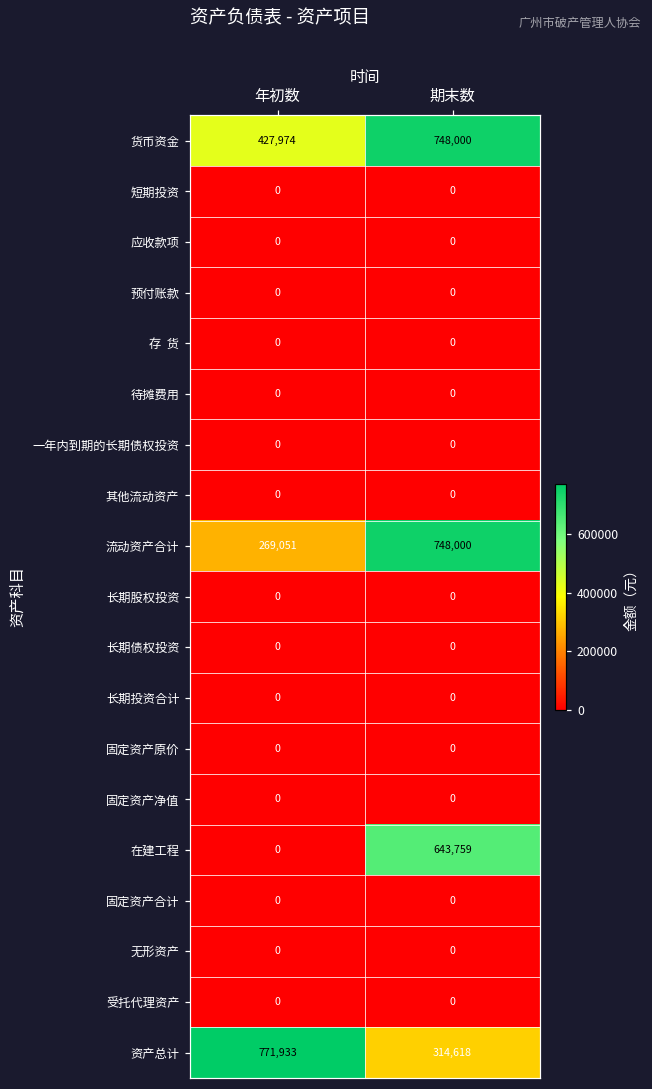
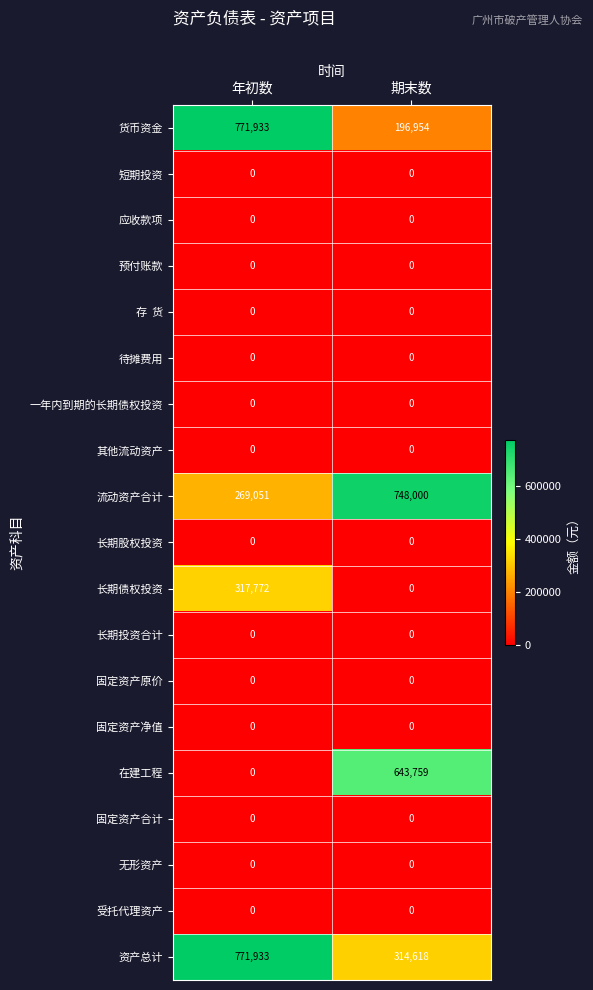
  {
    "货币资金": {
-     "年初数": "427,974",
-     "期末数": "748,000"
+     "年初数": "771,933",
+     "期末数": "196,954"
    },
    "短期投资": {
      "年初数": "0",
      "期末数": "0"
    },
    "应收款项": {
      "年初数": "0",
      "期末数": "0"
    },
    "预付账款": {
      "年初数": "0",
      "期末数": "0"
    },
    "存 货": {
      "年初数": "0",
      "期末数": "0"
    },
    "待摊费用": {
      "年初数": "0",
      "期末数": "0"
    },
    "一年内到期的长期债权投资": {
      "年初数": "0",
      "期末数": "0"
    },
    "其他流动资产": {
      "年初数": "0",
      "期末数": "0"
    },
    "流动资产合计": {
      "年初数": "269,051",
      "期末数": "748,000"
    },
    "长期股权投资": {
      "年初数": "0",
      "期末数": "0"
    },
    "长期债权投资": {
-     "年初数": "0",
+     "年初数": "317,772",
      "期末数": "0"
    },
    "长期投资合计": {
      "年初数": "0",
      "期末数": "0"
    },
    "固定资产原价": {
      "年初数": "0",
      "期末数": "0"
    },
    "固定资产净值": {
      "年初数": "0",
      "期末数": "0"
    },
    "在建工程": {
      "年初数": "0",
      "期末数": "643,759"
    },
    "固定资产合计": {
      "年初数": "0",
      "期末数": "0"
    },
    "无形资产": {
      "年初数": "0",
      "期末数": "0"
    },
    "受托代理资产": {
      "年初数": "0",
      "期末数": "0"
    },
    "资产总计": {
      "年初数": "771,933",
      "期末数": "314,618"
    }
  }
